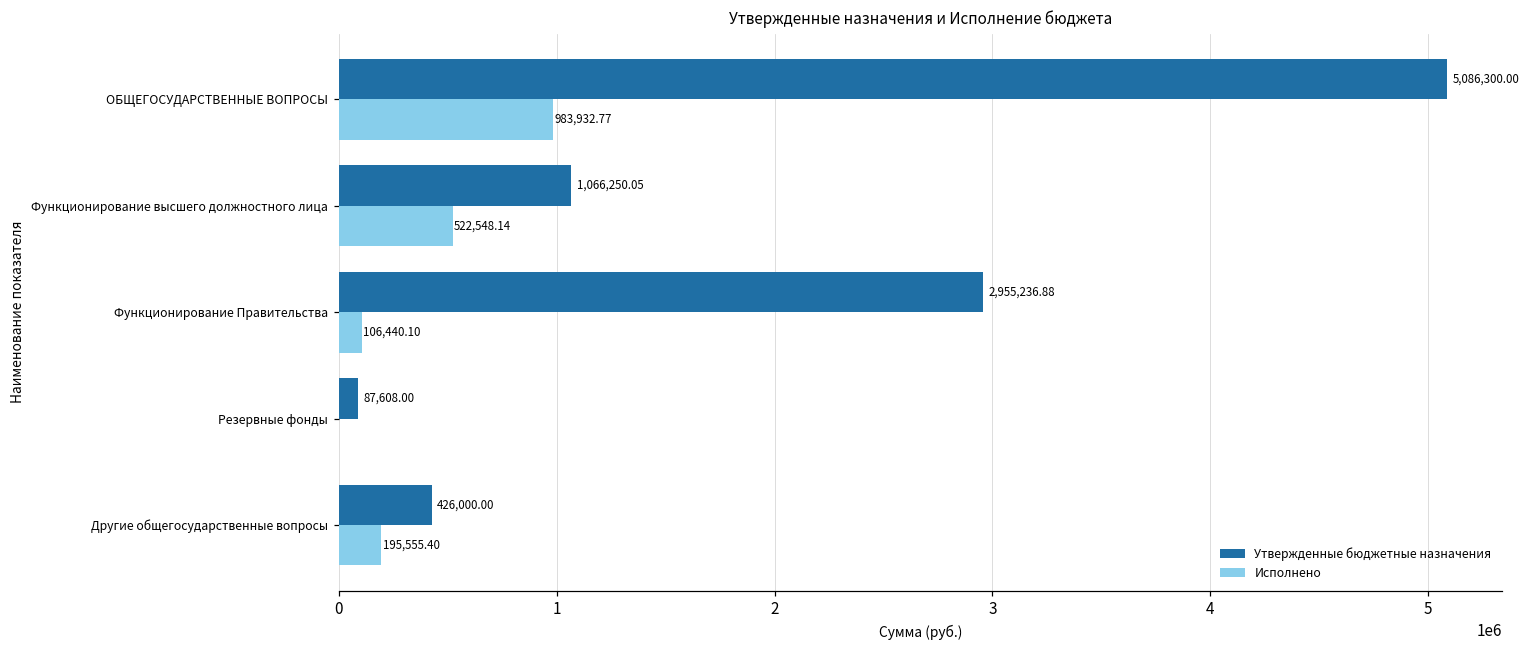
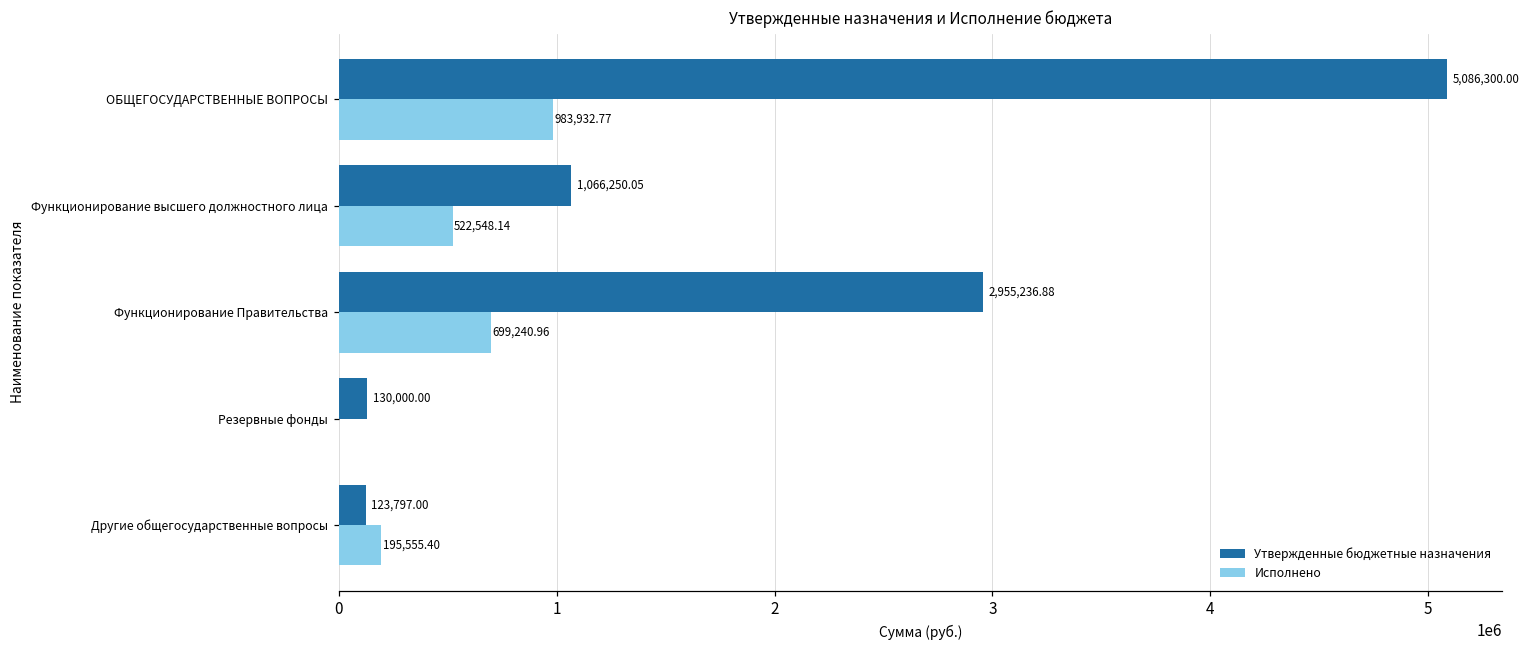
  {
    "Утвержденные бюджетные назначения": {
      "ОБЩЕГОСУДАРСТВЕННЫЕ ВОПРОСЫ": "5,086,300.00",
      "Функционирование высшего должностного лица": "1,066,250.05",
      "Функционирование Правительства": "2,955,236.88",
-     "Резервные фонды": "87,608.00",
-     "Другие общегосударственные вопросы": "426,000.00"
+     "Резервные фонды": "130,000.00",
+     "Другие общегосударственные вопросы": "123,797.00"
    },
    "Исполнено": {
      "ОБЩЕГОСУДАРСТВЕННЫЕ ВОПРОСЫ": "983,932.77",
      "Функционирование высшего должностного лица": "522,548.14",
-     "Функционирование Правительства": "106,440.10",
+     "Функционирование Правительства": "699,240.96",
      "Другие общегосударственные вопросы": "195,555.40"
    }
  }
